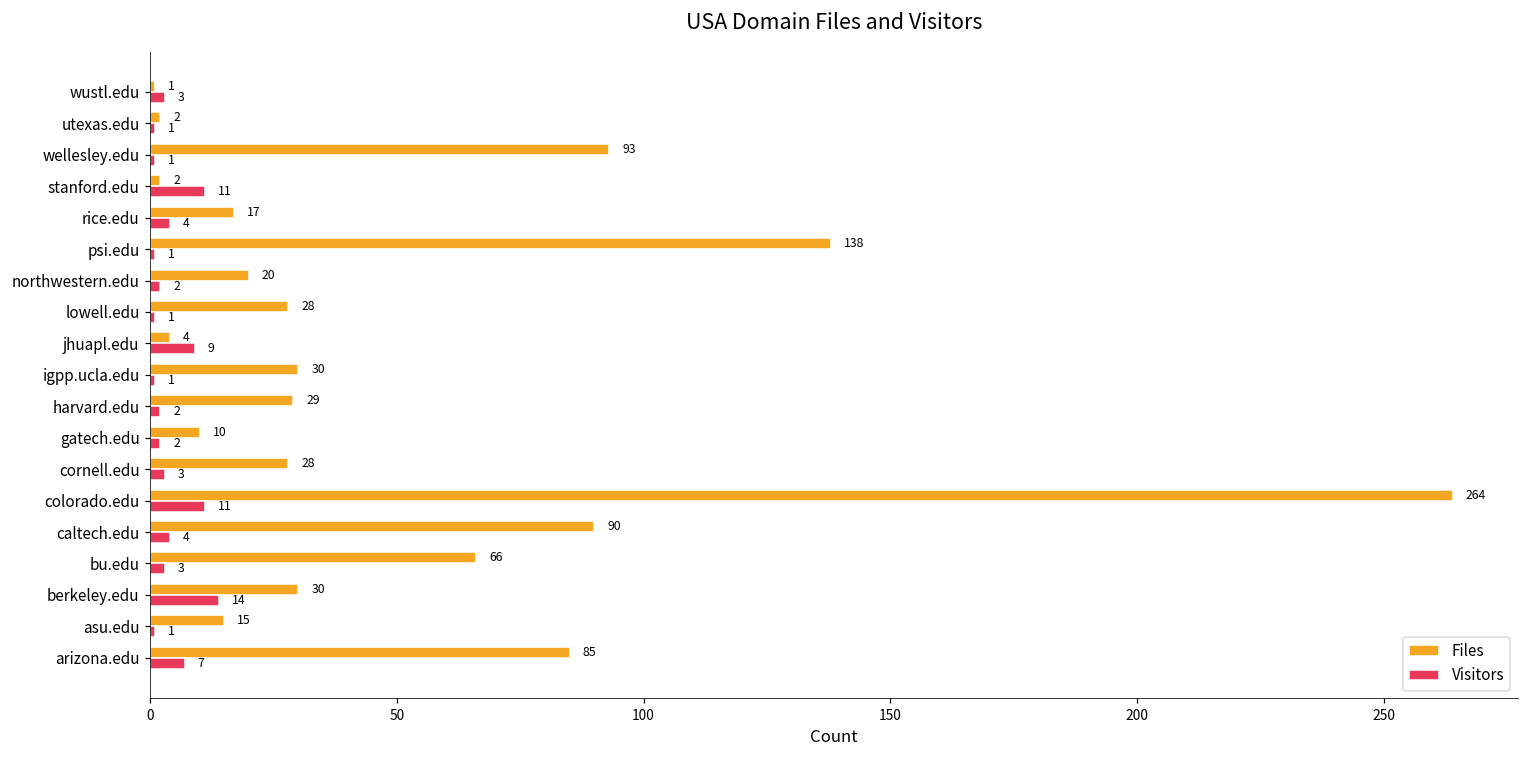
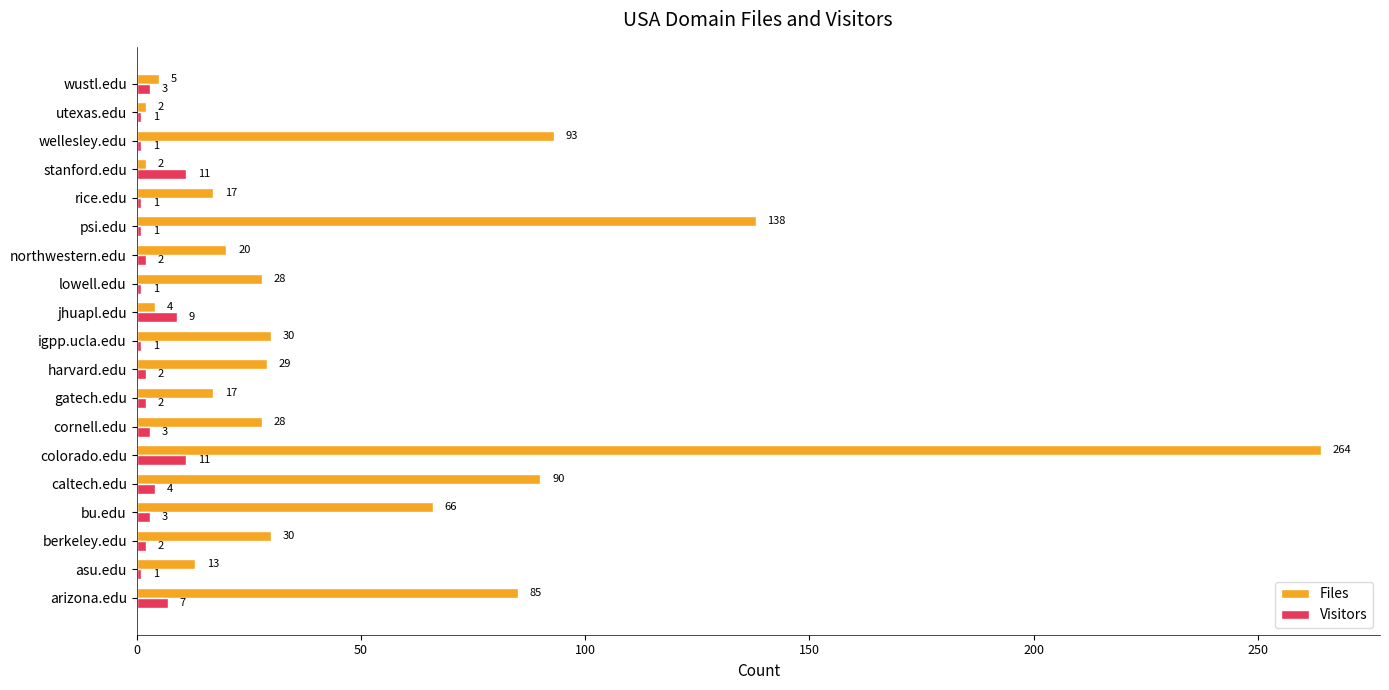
  {
    "Files": {
-     "wustl.edu": 1,
+     "wustl.edu": 5,
      "utexas.edu": 2,
      "wellesley.edu": 93,
      "stanford.edu": 2,
      "rice.edu": 17,
      "psi.edu": 138,
      "northwestern.edu": 20,
      "lowell.edu": 28,
      "jhuapl.edu": 4,
      "igpp.ucla.edu": 30,
      "harvard.edu": 29,
-     "gatech.edu": 10,
+     "gatech.edu": 17,
      "cornell.edu": 28,
      "colorado.edu": 264,
      "caltech.edu": 90,
      "bu.edu": 66,
      "berkeley.edu": 30,
-     "asu.edu": 15,
+     "asu.edu": 13,
      "arizona.edu": 85
    },
    "Visitors": {
      "wustl.edu": 3,
      "utexas.edu": 1,
      "wellesley.edu": 1,
      "stanford.edu": 11,
-     "rice.edu": 4,
+     "rice.edu": 1,
      "psi.edu": 1,
      "northwestern.edu": 2,
      "lowell.edu": 1,
      "jhuapl.edu": 9,
      "igpp.ucla.edu": 1,
      "harvard.edu": 2,
      "gatech.edu": 2,
      "cornell.edu": 3,
      "colorado.edu": 11,
      "caltech.edu": 4,
      "bu.edu": 3,
-     "berkeley.edu": 14,
+     "berkeley.edu": 2,
      "asu.edu": 1,
      "arizona.edu": 7
    }
  }
